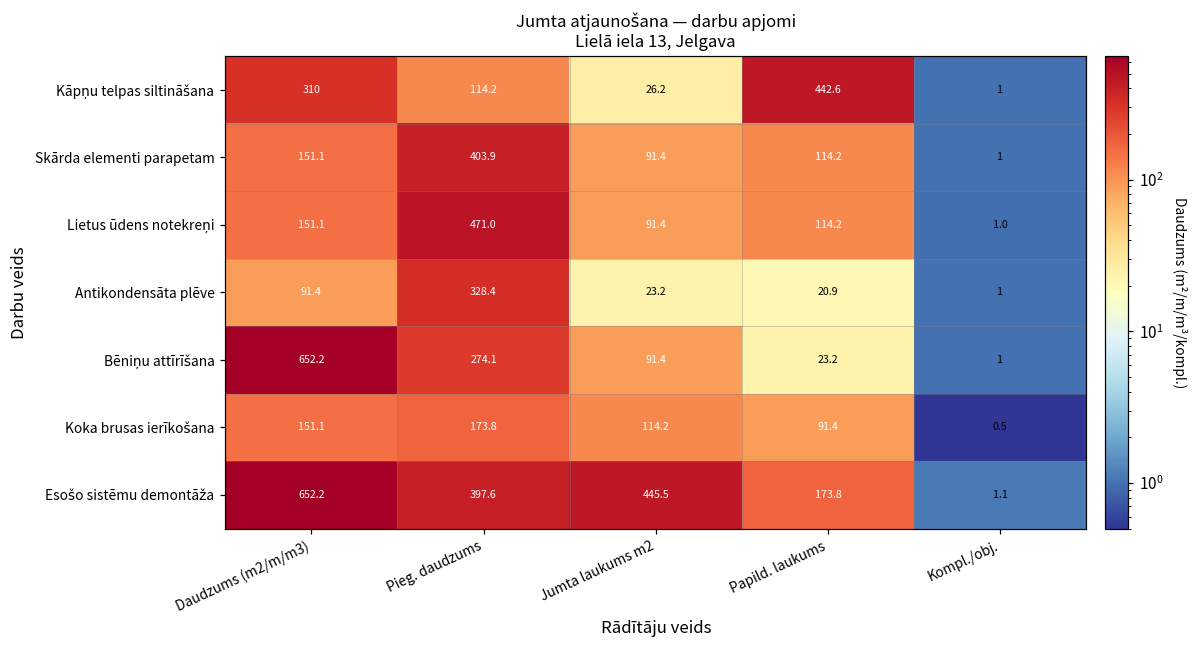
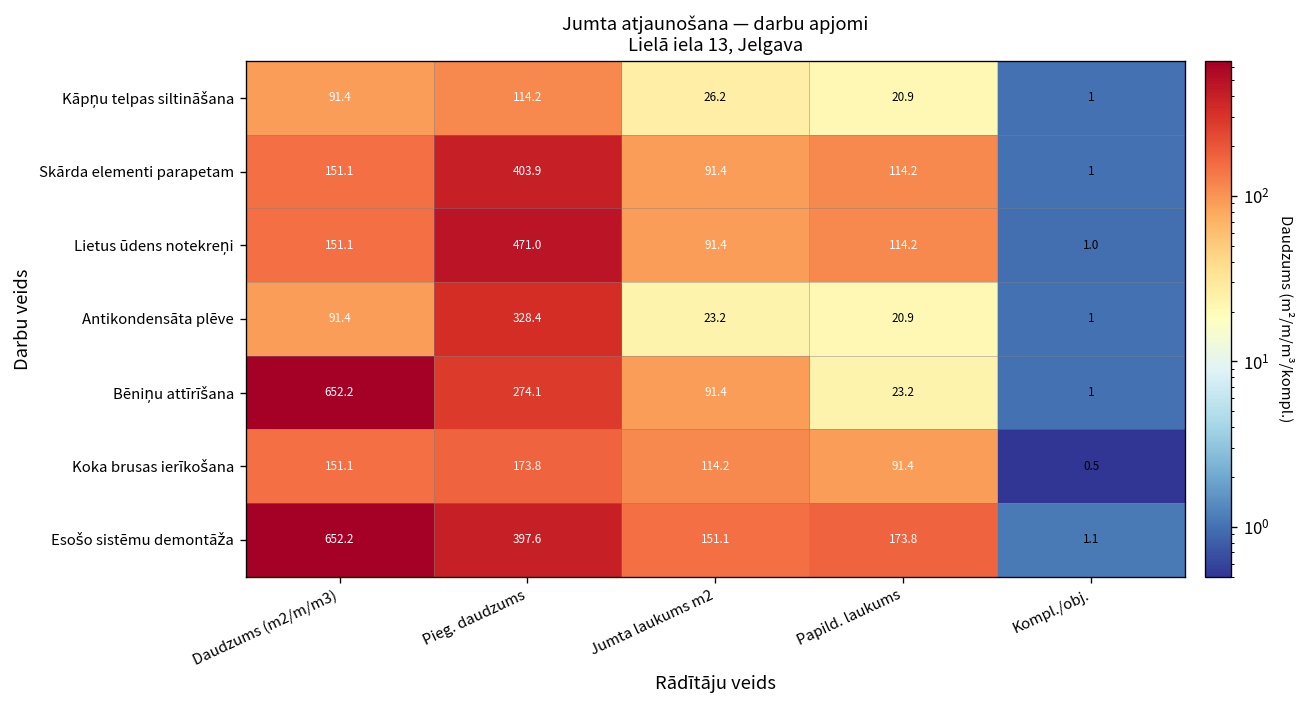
  {
    "Kāpņu telpas siltināšana": {
-     "Daudzums (m2/m/m3)": 310,
+     "Daudzums (m2/m/m3)": 91.4,
      "Pieg. daudzums": 114.2,
      "Jumta laukums m2": 26.2,
-     "Papild. laukums": 442.6,
+     "Papild. laukums": 20.9,
      "Kompl./obj.": 1
    },
    "Skārda elementi parapetam": {
      "Daudzums (m2/m/m3)": 151.1,
      "Pieg. daudzums": 403.9,
      "Jumta laukums m2": 91.4,
      "Papild. laukums": 114.2,
      "Kompl./obj.": 1
    },
    "Lietus ūdens notekreņi": {
      "Daudzums (m2/m/m3)": 151.1,
      "Pieg. daudzums": 471.0,
      "Jumta laukums m2": 91.4,
      "Papild. laukums": 114.2,
      "Kompl./obj.": 1.0
    },
    "Antikondensāta plēve": {
      "Daudzums (m2/m/m3)": 91.4,
      "Pieg. daudzums": 328.4,
      "Jumta laukums m2": 23.2,
      "Papild. laukums": 20.9,
      "Kompl./obj.": 1
    },
    "Bēniņu attīrīšana": {
      "Daudzums (m2/m/m3)": 652.2,
      "Pieg. daudzums": 274.1,
      "Jumta laukums m2": 91.4,
      "Papild. laukums": 23.2,
      "Kompl./obj.": 1
    },
    "Koka brusas ierīkošana": {
      "Daudzums (m2/m/m3)": 151.1,
      "Pieg. daudzums": 173.8,
      "Jumta laukums m2": 114.2,
      "Papild. laukums": 91.4,
      "Kompl./obj.": 0.5
    },
    "Esošo sistēmu demontāža": {
      "Daudzums (m2/m/m3)": 652.2,
      "Pieg. daudzums": 397.6,
-     "Jumta laukums m2": 445.5,
+     "Jumta laukums m2": 151.1,
      "Papild. laukums": 173.8,
      "Kompl./obj.": 1.1
    }
  }
